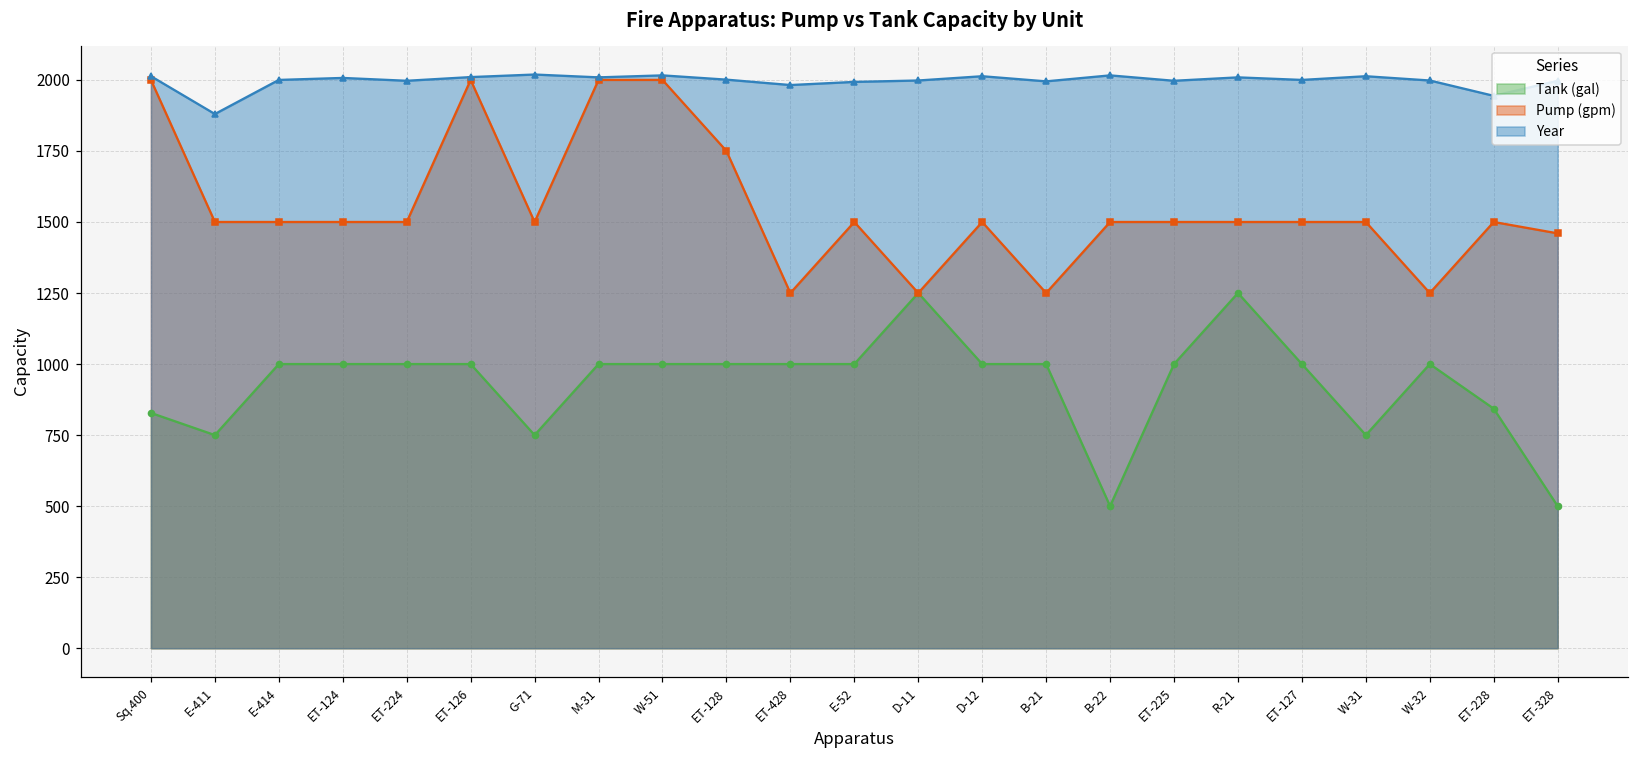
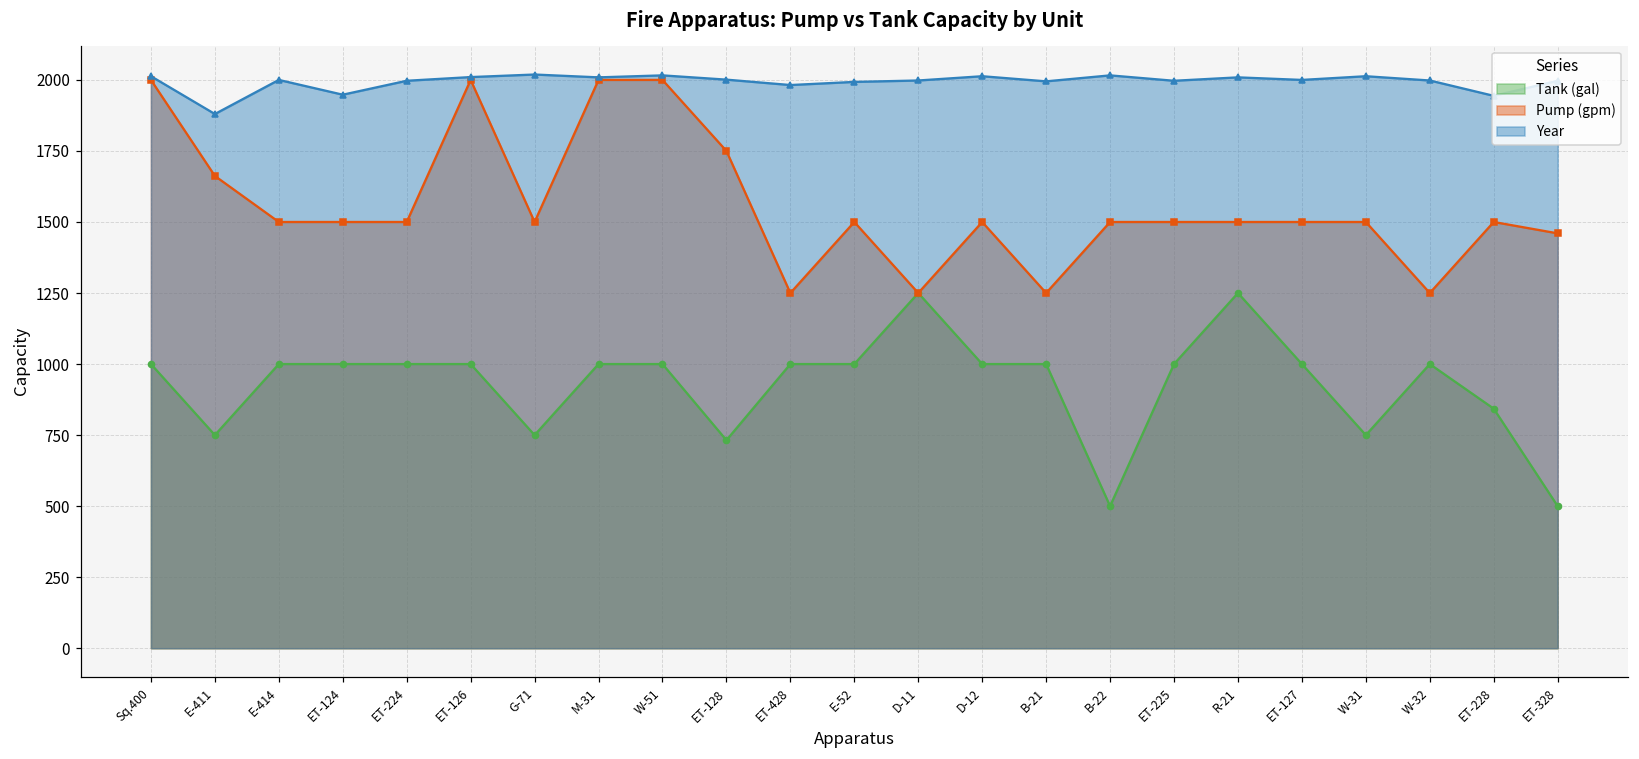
  {
    "Tank (gal)": {
-     "Sq.400": 830,
+     "Sq.400": 1000,
      "E-411": 750,
      "E-414": 1000,
      "ET-124": 1000,
      "ET-224": 1000,
      "ET-126": 1000,
      "G-71": 750,
      "M-31": 1000,
      "W-51": 1000,
-     "ET-128": 1000,
+     "ET-128": 730,
      "ET-428": 1000,
      "E-52": 1000,
      "D-12": 1000,
      "B-21": 1000,
      "B-22": 500,
      "ET-225": 1000,
      "R-21": 1250,
      "ET-127": 1000,
      "W-31": 750,
      "W-32": 1000,
      "ET-228": 840,
      "ET-328": 500
    },
    "Pump (gpm)": {
      "Sq.400": 2000,
-     "E-411": 1500,
+     "E-411": 1660,
      "E-414": 1500,
      "ET-124": 1500,
      "ET-224": 1500,
      "ET-126": 2000,
      "G-71": 1500,
      "W-51": 2000,
      "ET-128": 1750,
      "ET-428": 1250,
      "E-52": 1500,
      "D-12": 1500,
      "B-21": 1250,
      "B-22": 1500,
      "ET-225": 1500,
      "R-21": 1500,
      "ET-127": 1500,
      "W-31": 1500,
      "W-32": 1250,
      "ET-228": 1500,
      "ET-328": 1460
    },
    "Year": {
      "Sq.400": 2010,
      "E-411": 1880,
      "E-414": 2000,
-     "ET-124": 2010,
+     "ET-124": 1950,
      "ET-224": 2000,
      "ET-126": 2010,
      "G-71": 2020,
      "W-51": 2020,
      "ET-128": 2000,
      "ET-428": 1980,
      "E-52": 1990,
      "D-11": 2000,
      "D-12": 2010,
      "B-21": 2000,
      "B-22": 2020,
      "ET-225": 2000,
      "R-21": 2010,
      "ET-127": 2000,
      "W-31": 2010,
      "W-32": 2000
    }
  }
